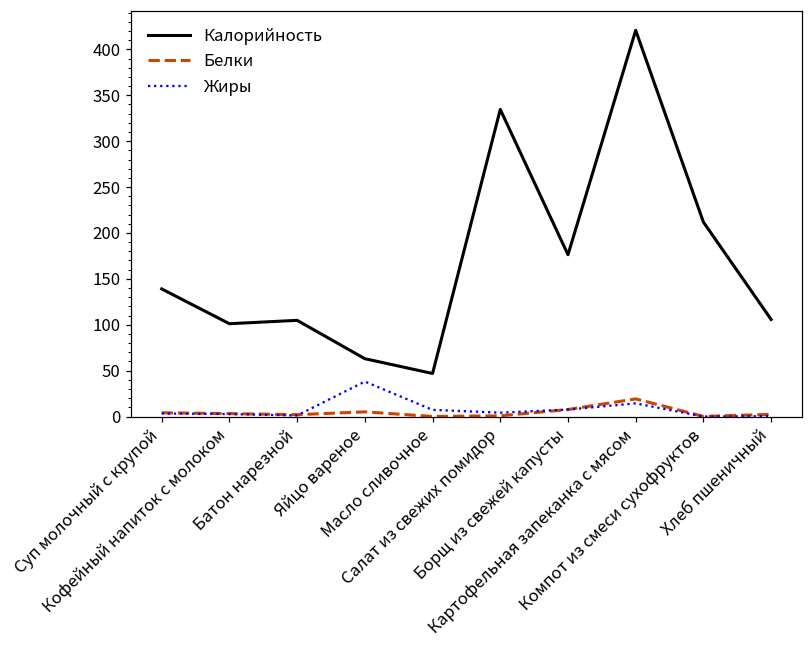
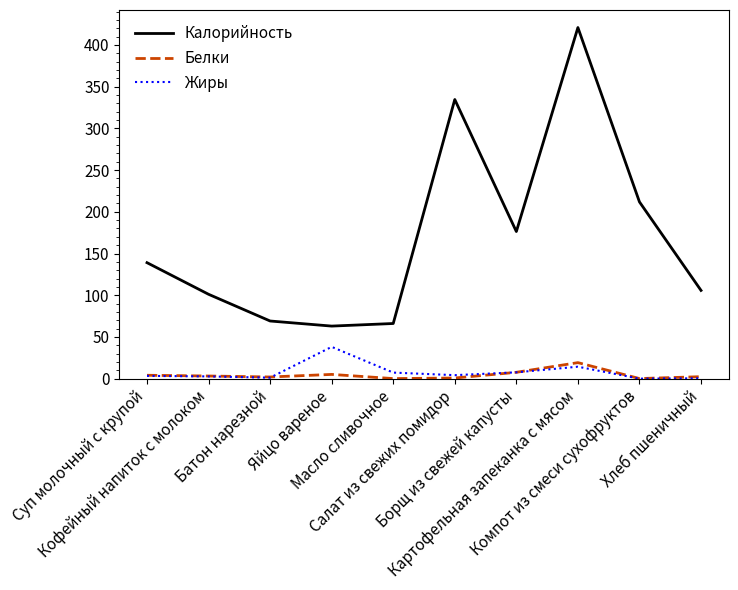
  {
    "Калорийность": {
      "Суп молочный с крупой": 140,
      "Кофейный напиток с молоком": 100,
-     "Батон нарезной": 100,
+     "Батон нарезной": 70,
      "Яйцо вареное": 60,
-     "Масло сливочное": 50,
+     "Масло сливочное": 70,
      "Салат из свежих помидор": 330,
      "Борщ из свежей капусты": 180,
      "Картофельная запеканка с мясом": 420,
      "Компот из смеси сухофруктов": 210,
      "Хлеб пшеничный": 110
    },
    "Белки": {
      "Яйцо вареное": 10,
      "Масло сливочное": 0,
      "Салат из свежих помидор": 0,
      "Картофельная запеканка с мясом": 20
    },
    "Жиры": {
      "Яйцо вареное": 40,
      "Масло сливочное": 10,
      "Салат из свежих помидор": 0,
      "Картофельная запеканка с мясом": 10
    }
  }
